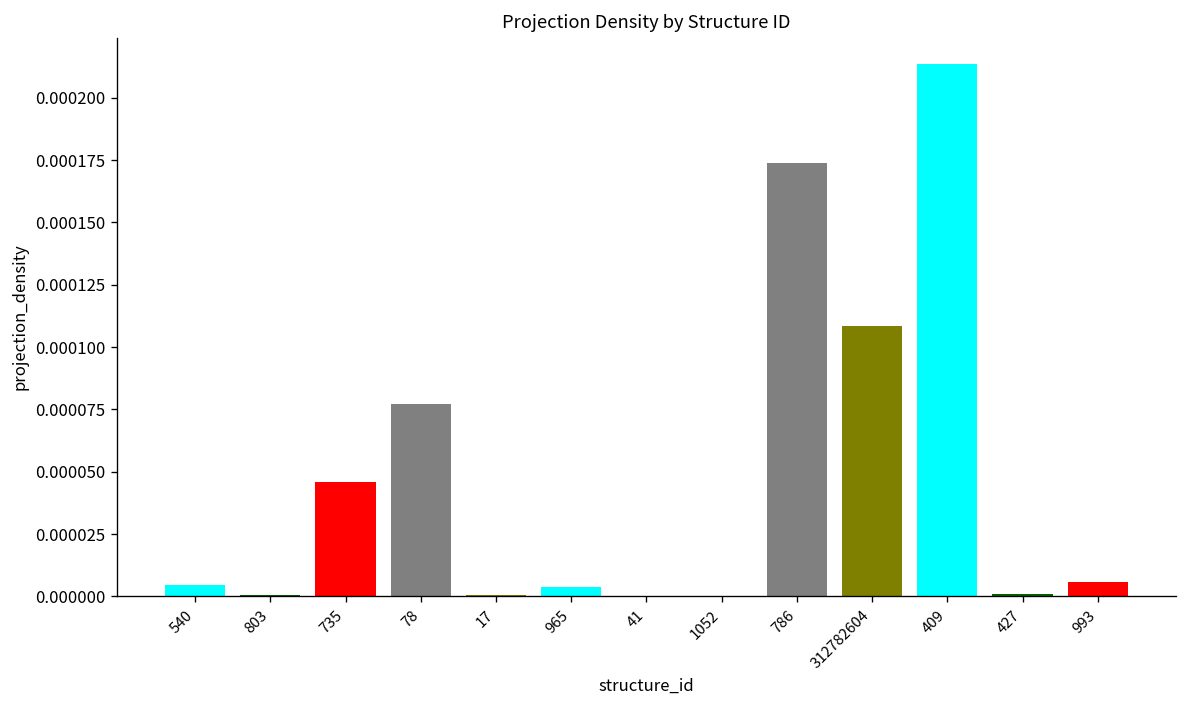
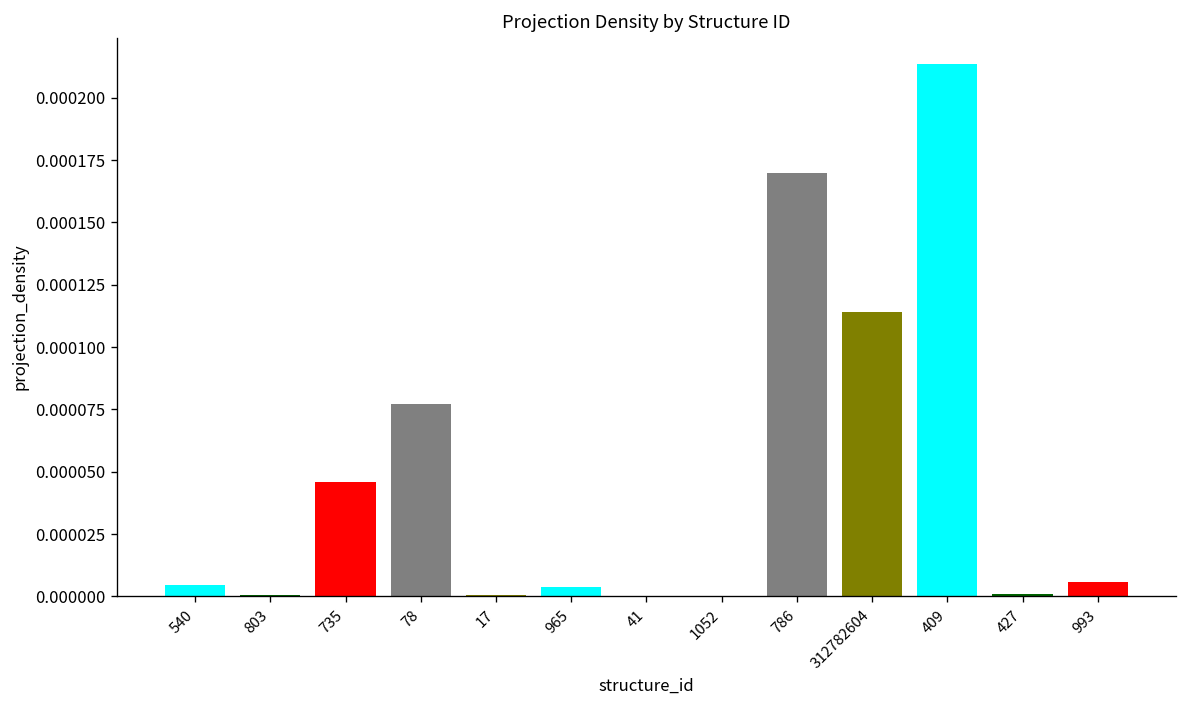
  {
    "540": 0.000005,
    "735": 0.000046,
    "78": 0.000077,
    "965": 0.000004,
-   "786": 0.000174,
-   "312782604": 0.000109,
+   "786": 0.000170,
+   "312782604": 0.000114,
    "409": 0.000213,
    "993": 0.000006
  }
